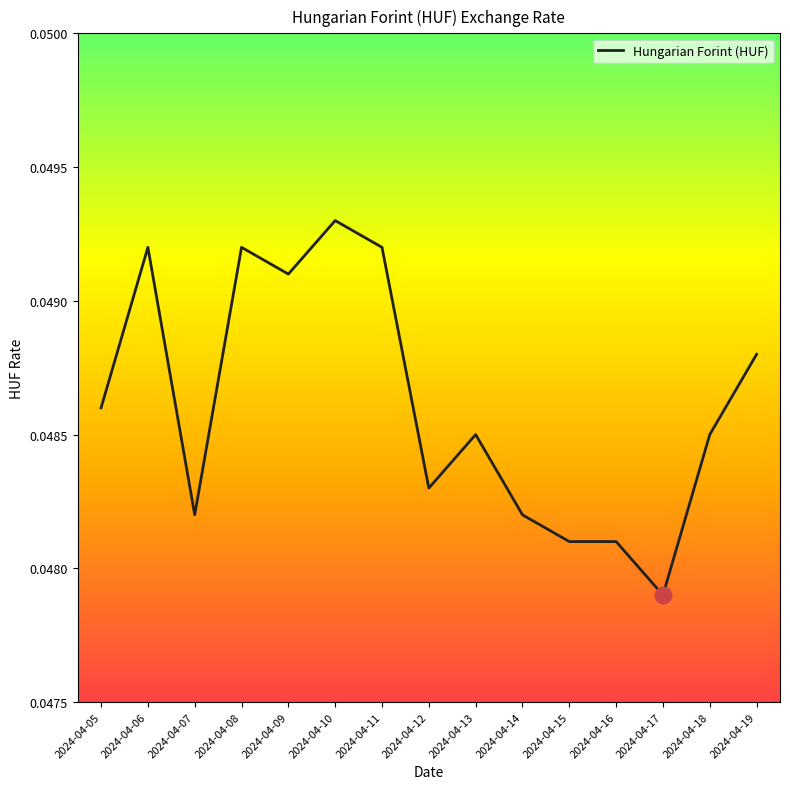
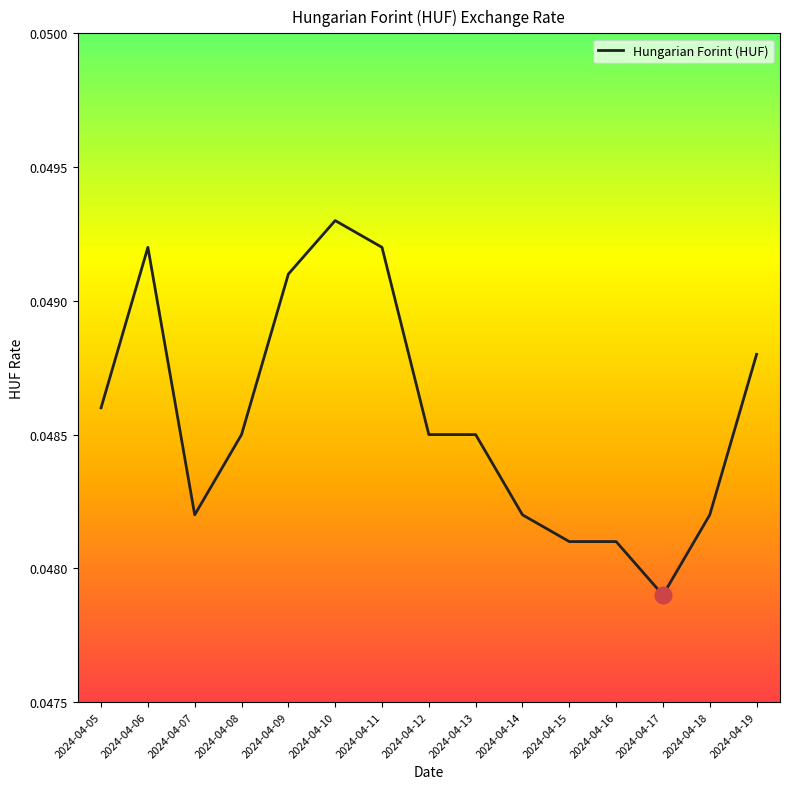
  {
    "Hungarian Forint (HUF)": {
      "2024-04-05": 0.0486,
      "2024-04-06": 0.0492,
      "2024-04-07": 0.0482,
-     "2024-04-08": 0.0492,
+     "2024-04-08": 0.0485,
      "2024-04-09": 0.0491,
      "2024-04-10": 0.0493,
      "2024-04-11": 0.0492,
-     "2024-04-12": 0.0483,
+     "2024-04-12": 0.0485,
      "2024-04-13": 0.0485,
      "2024-04-14": 0.0482,
      "2024-04-15": 0.0481,
      "2024-04-16": 0.0481,
-     "2024-04-18": 0.0485,
+     "2024-04-18": 0.0482,
      "2024-04-19": 0.0488
    }
  }
